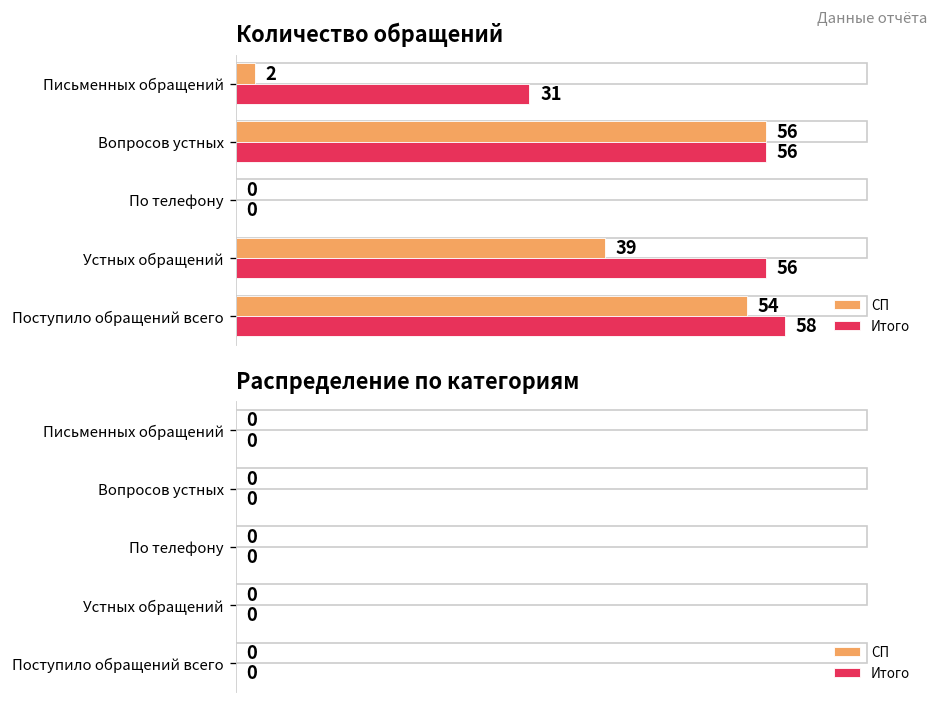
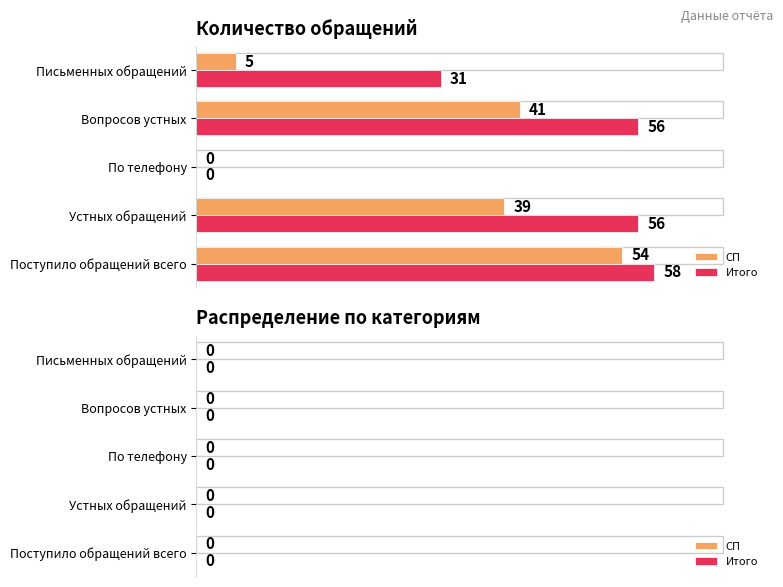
  {
    "Количество обращений": {
      "СП": {
-       "Письменных обращений": 2,
-       "Вопросов устных": 56,
+       "Письменных обращений": 5,
+       "Вопросов устных": 41,
        "По телефону": 0,
        "Устных обращений": 39,
        "Поступило обращений всего": 54
      },
      "Итого": {
        "Письменных обращений": 31,
        "Вопросов устных": 56,
        "По телефону": 0,
        "Устных обращений": 56,
        "Поступило обращений всего": 58
      }
    },
    "Распределение по категориям": {
      "СП": {
        "Письменных обращений": 0,
        "Вопросов устных": 0,
        "По телефону": 0,
        "Устных обращений": 0,
        "Поступило обращений всего": 0
      },
      "Итого": {
        "Письменных обращений": 0,
        "Вопросов устных": 0,
        "По телефону": 0,
        "Устных обращений": 0,
        "Поступило обращений всего": 0
      }
    }
  }
